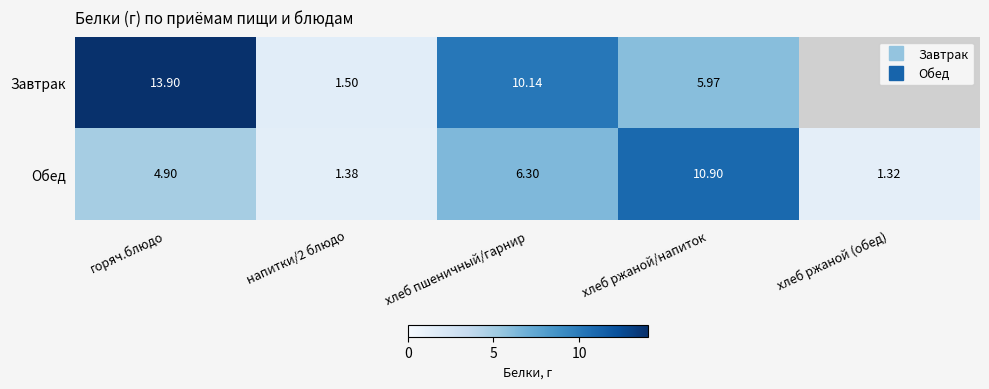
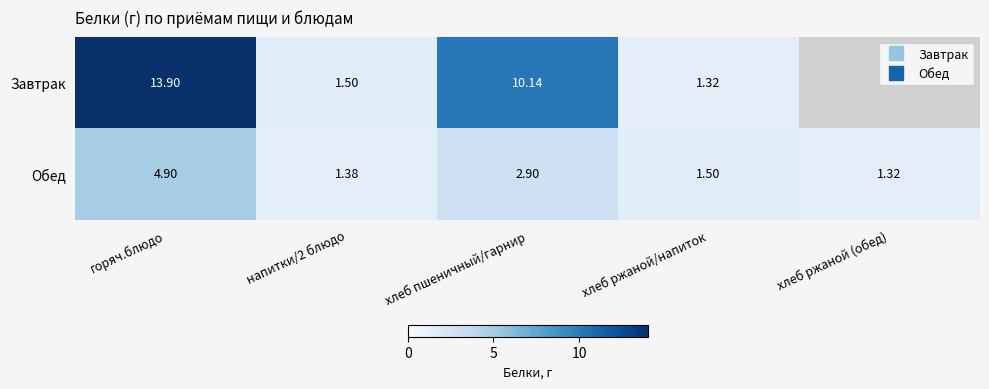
  {
    "Завтрак": {
      "горяч.блюдо": 13.90,
      "напитки/2 блюдо": 1.50,
      "хлеб пшеничный/гарнир": 10.14,
-     "хлеб ржаной/напиток": 5.97
+     "хлеб ржаной/напиток": 1.32
    },
    "Обед": {
      "горяч.блюдо": 4.90,
      "напитки/2 блюдо": 1.38,
-     "хлеб пшеничный/гарнир": 6.30,
-     "хлеб ржаной/напиток": 10.90,
+     "хлеб пшеничный/гарнир": 2.90,
+     "хлеб ржаной/напиток": 1.50,
      "хлеб ржаной (обед)": 1.32
    }
  }
